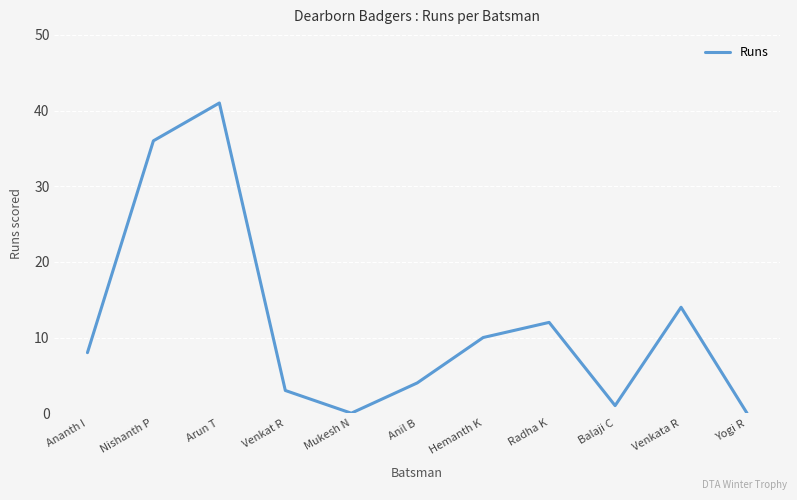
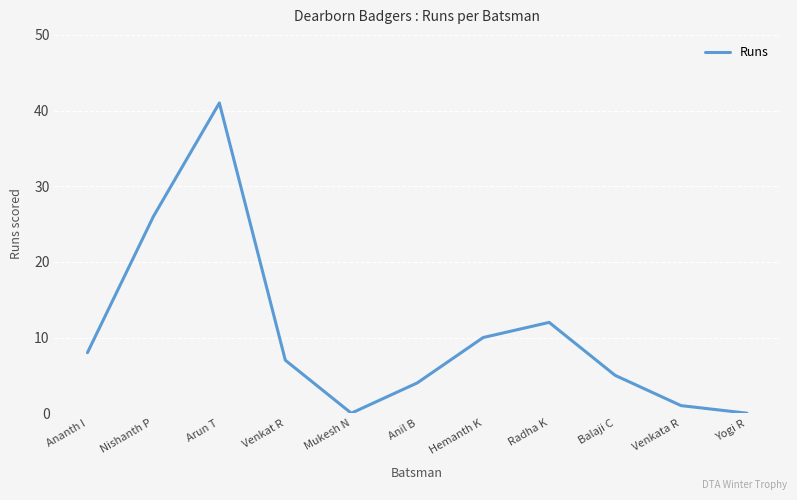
  {
    "Ananth I": 8,
-   "Nishanth P": 36,
+   "Nishanth P": 26,
    "Arun T": 41,
-   "Venkat R": 3,
+   "Venkat R": 7,
    "Mukesh N": 0,
    "Anil B": 4,
    "Hemanth K": 10,
    "Radha K": 12,
-   "Balaji C": 1,
-   "Venkata R": 14,
+   "Balaji C": 5,
+   "Venkata R": 1,
    "Yogi R": 0
  }
